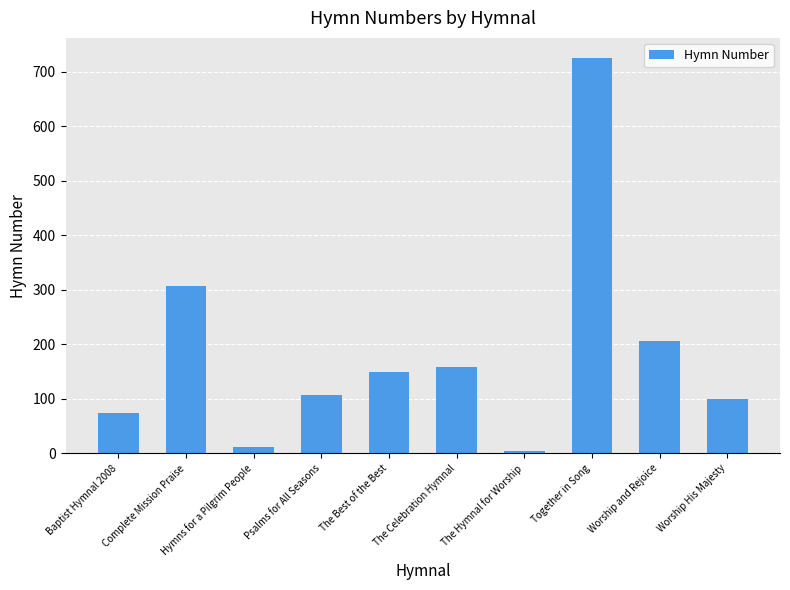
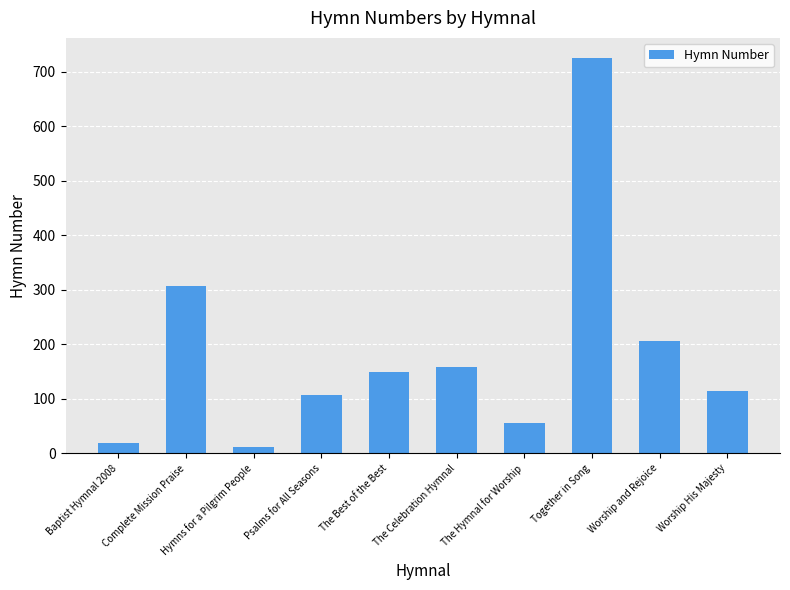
  {
-   "Baptist Hymnal 2008": 80,
+   "Baptist Hymnal 2008": 20,
    "Complete Mission Praise": 310,
    "Hymns for a Pilgrim People": 10,
    "Psalms for All Seasons": 110,
    "The Best of the Best": 150,
    "The Celebration Hymnal": 160,
-   "The Hymnal for Worship": 10,
+   "The Hymnal for Worship": 60,
    "Together in Song": 730,
    "Worship and Rejoice": 210,
-   "Worship His Majesty": 100
+   "Worship His Majesty": 110
  }
